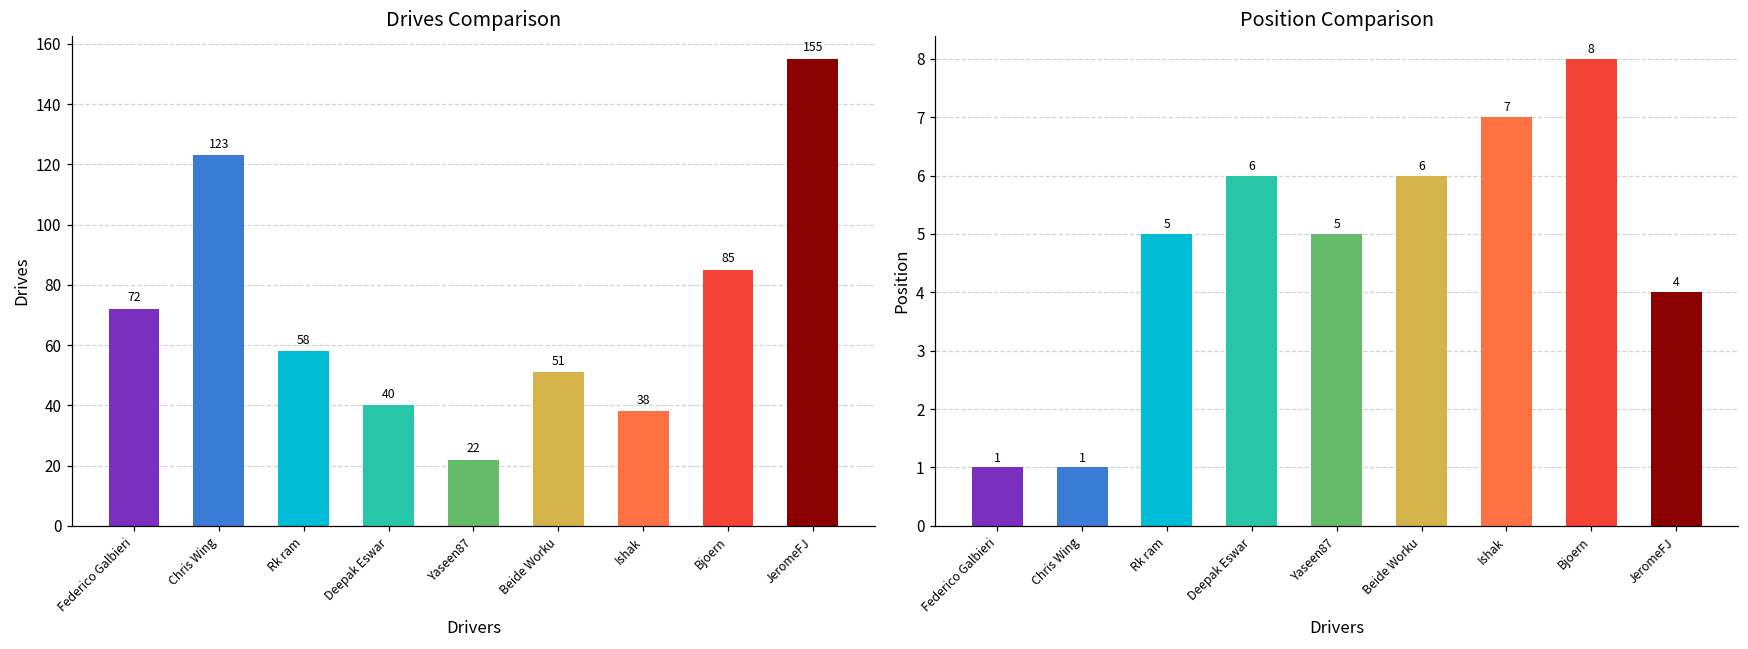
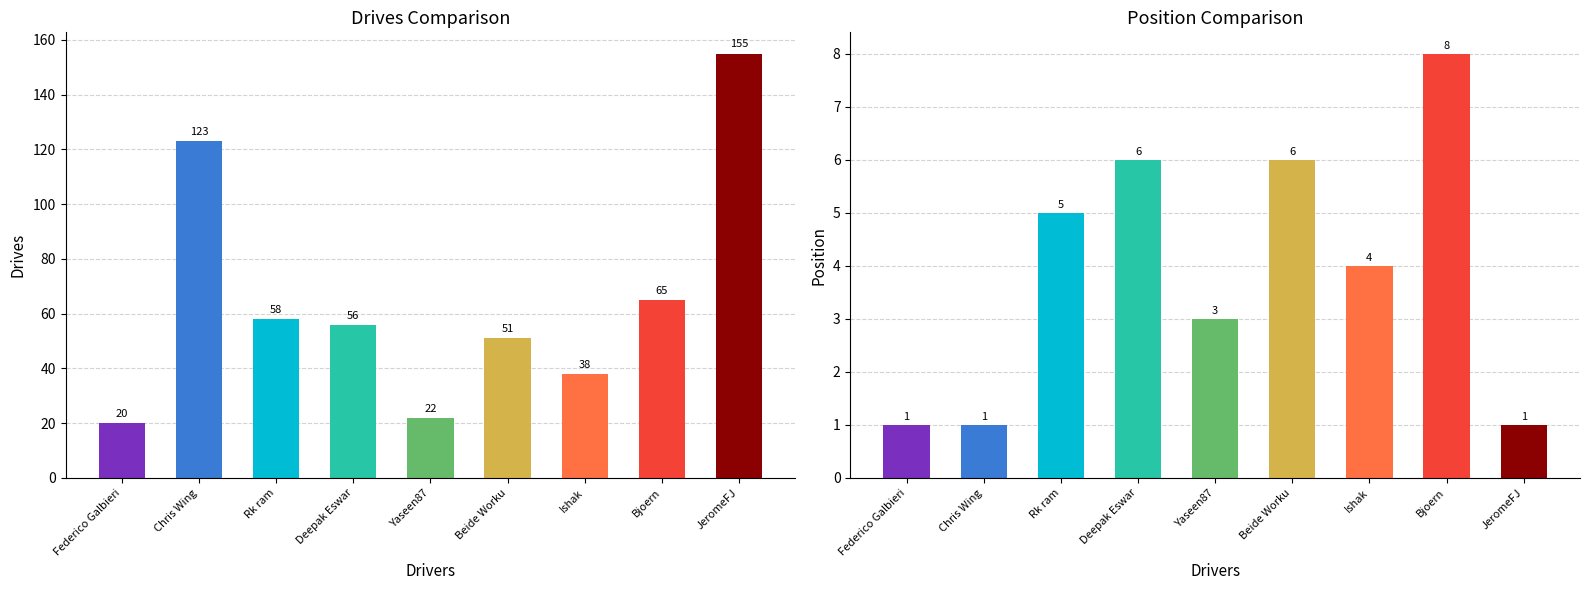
  {
    "Drives Comparison": {
-     "Federico Galbieri": 72,
+     "Federico Galbieri": 20,
      "Chris Wing": 123,
      "Rk ram": 58,
-     "Deepak Eswar": 40,
+     "Deepak Eswar": 56,
      "Yaseen87": 22,
      "Beide Worku": 51,
      "Ishak": 38,
-     "Bjoern": 85,
+     "Bjoern": 65,
      "JeromeFJ": 155
    },
    "Position Comparison": {
      "Federico Galbieri": 1,
      "Chris Wing": 1,
      "Rk ram": 5,
      "Deepak Eswar": 6,
-     "Yaseen87": 5,
+     "Yaseen87": 3,
      "Beide Worku": 6,
-     "Ishak": 7,
+     "Ishak": 4,
      "Bjoern": 8,
-     "JeromeFJ": 4
+     "JeromeFJ": 1
    }
  }
